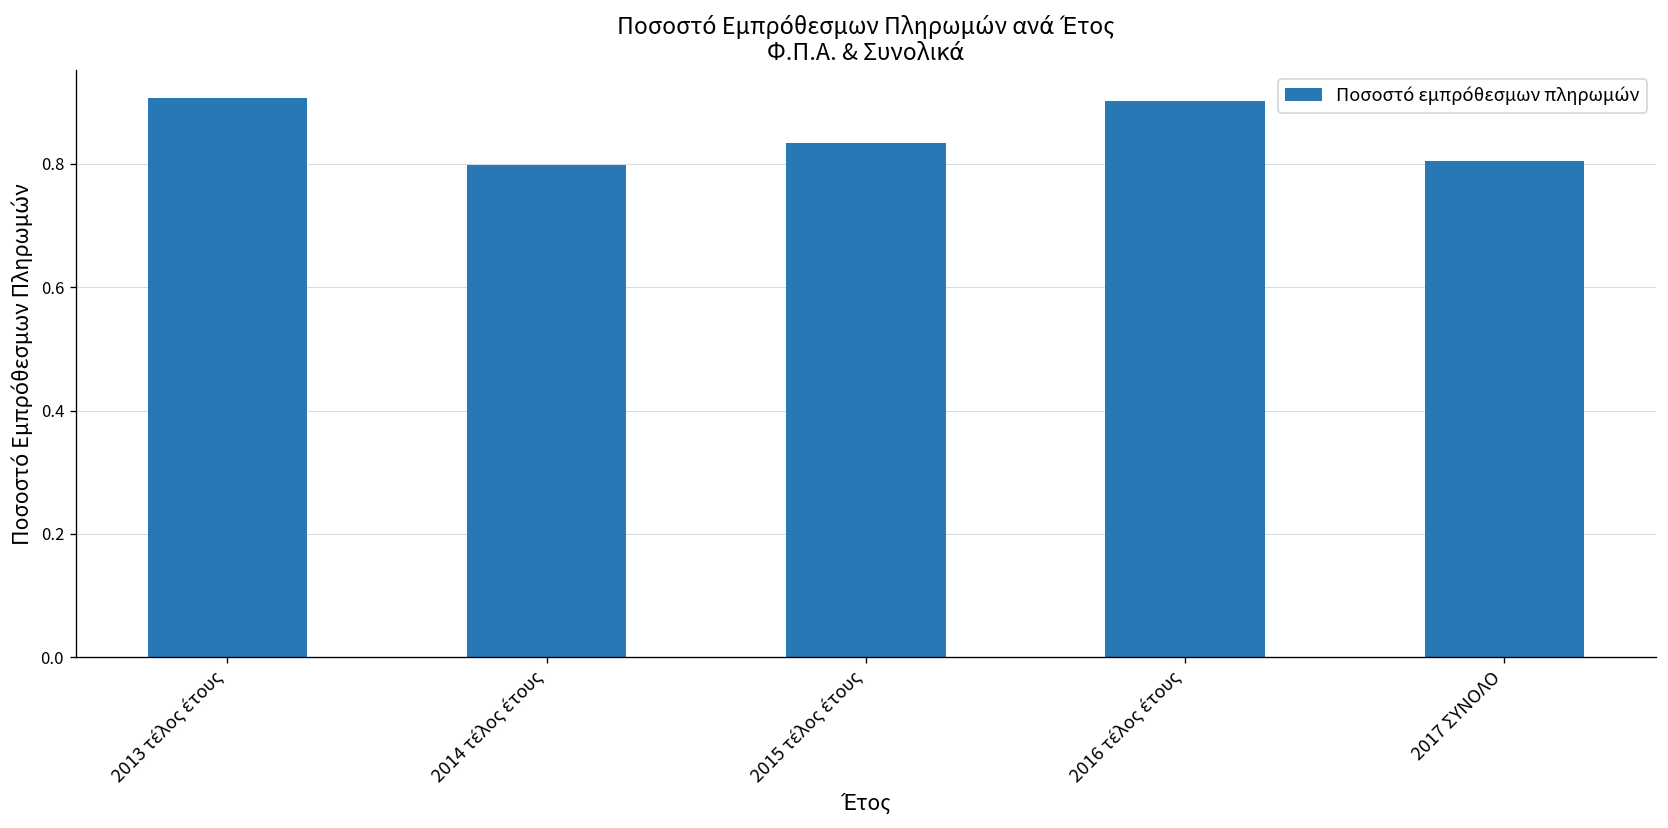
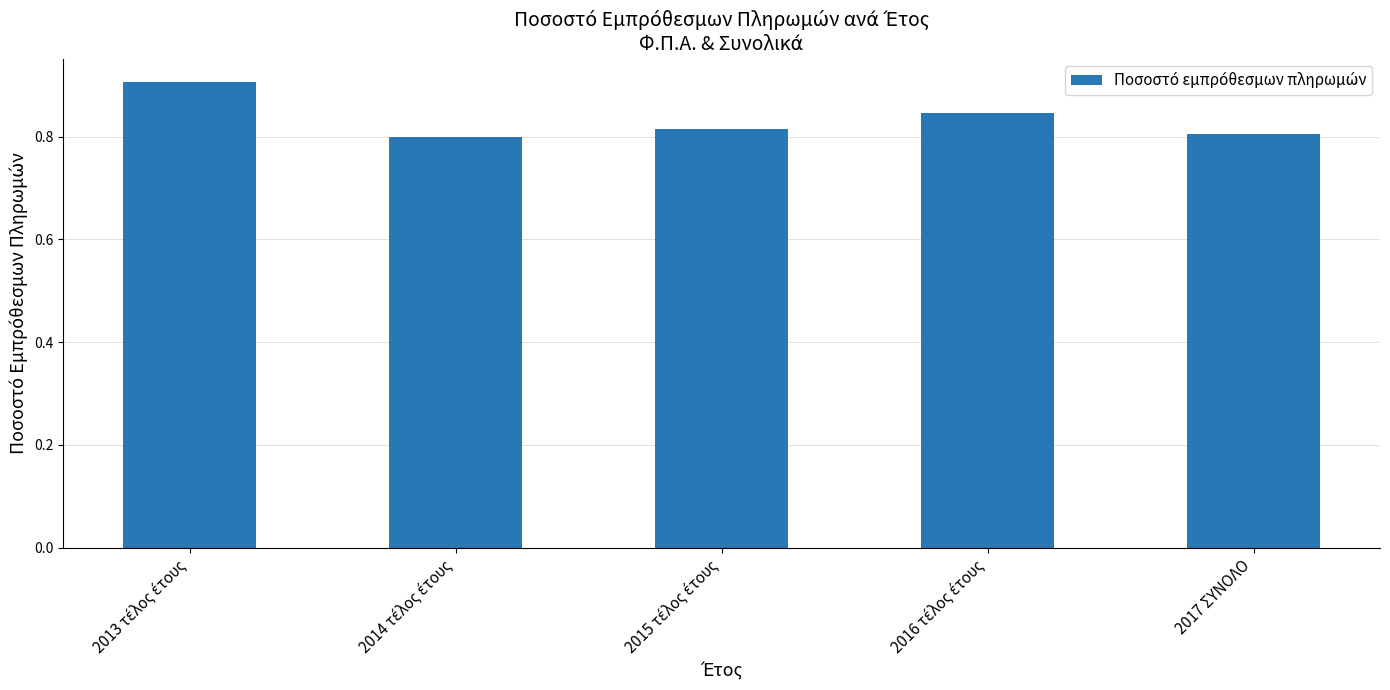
  {
    "2013 τέλος έτους": 0.91,
    "2014 τέλος έτους": 0.80,
-   "2015 τέλος έτους": 0.83,
-   "2016 τέλος έτους": 0.90,
+   "2015 τέλος έτους": 0.82,
+   "2016 τέλος έτους": 0.85,
    "2017 ΣΥΝΟΛΟ": 0.80
  }
